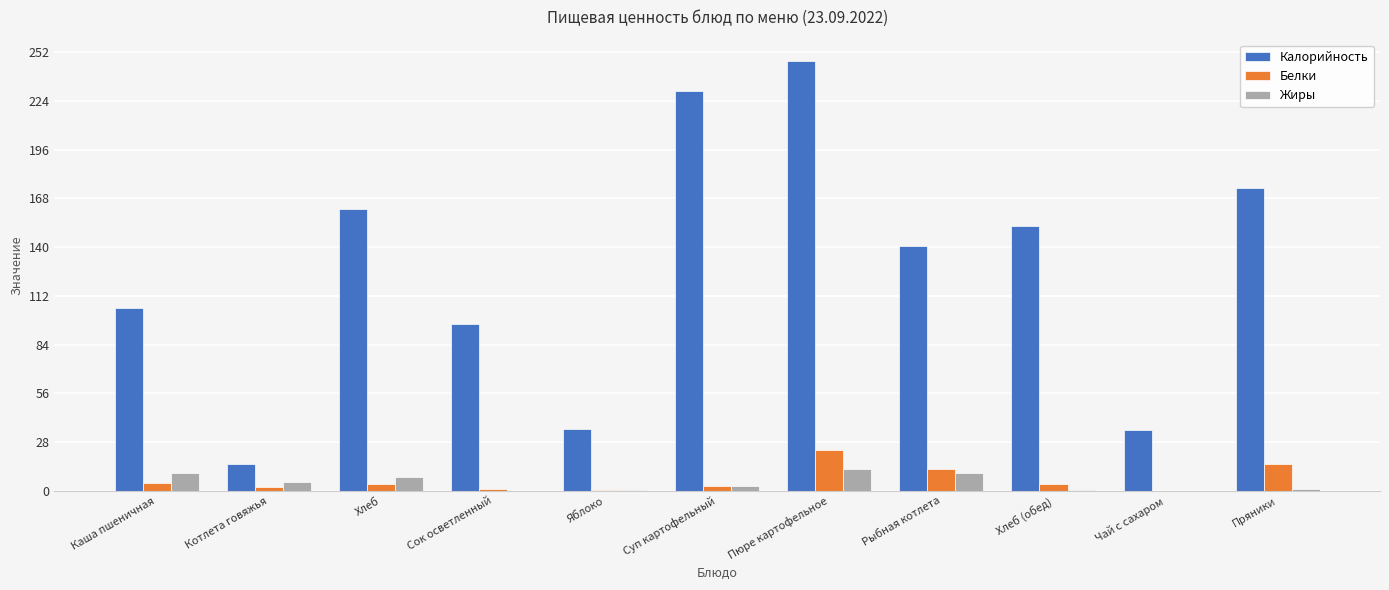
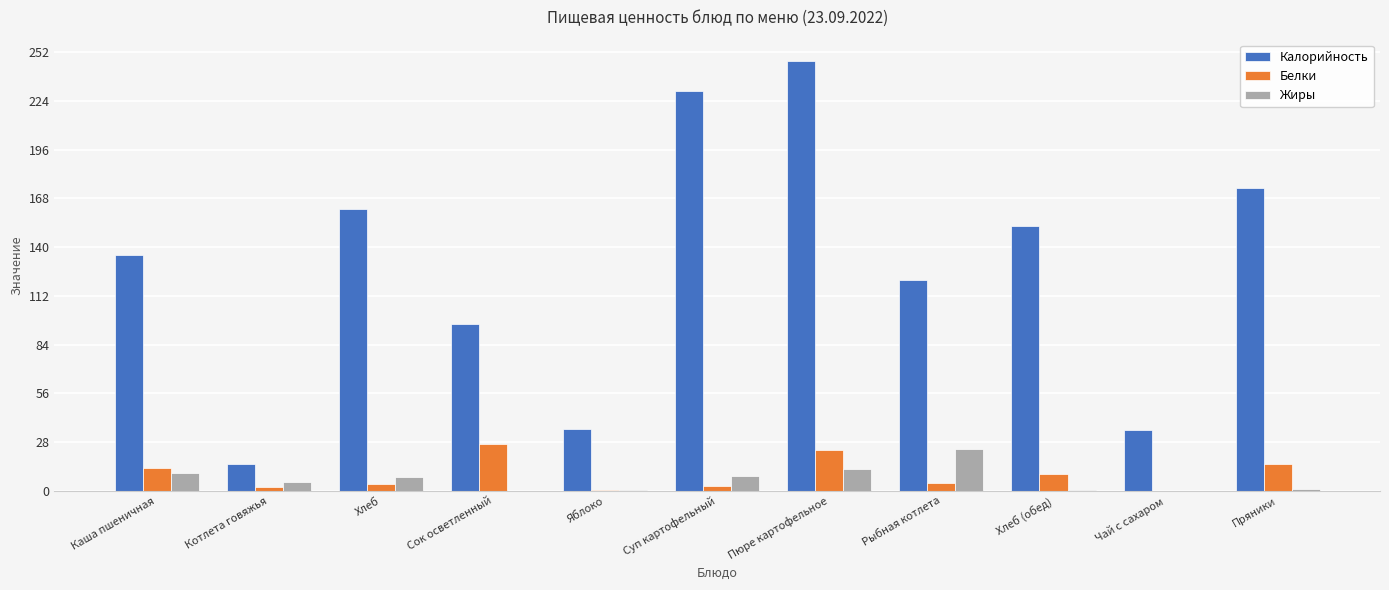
  {
    "Калорийность": {
-     "Каша пшеничная": 105,
+     "Каша пшеничная": 135,
      "Котлета говяжья": 15,
      "Хлеб": 162,
      "Сок осветленный": 96,
      "Яблоко": 35,
      "Суп картофельный": 230,
      "Пюре картофельное": 247,
-     "Рыбная котлета": 140,
+     "Рыбная котлета": 121,
      "Хлеб (обед)": 152,
      "Чай с сахаром": 35,
      "Пряники": 174
    },
    "Белки": {
-     "Каша пшеничная": 4,
+     "Каша пшеничная": 13,
      "Котлета говяжья": 2,
      "Хлеб": 4,
-     "Сок осветленный": 1,
+     "Сок осветленный": 27,
      "Суп картофельный": 3,
      "Пюре картофельное": 24,
-     "Рыбная котлета": 12,
-     "Хлеб (обед)": 4,
+     "Рыбная котлета": 5,
+     "Хлеб (обед)": 9,
      "Чай с сахаром": 0,
      "Пряники": 15
    },
    "Жиры": {
      "Каша пшеничная": 10,
      "Котлета говяжья": 5,
      "Хлеб": 8,
      "Сок осветленный": 0,
-     "Суп картофельный": 3,
+     "Суп картофельный": 8,
      "Пюре картофельное": 13,
-     "Рыбная котлета": 10,
+     "Рыбная котлета": 24,
      "Чай с сахаром": 0
    }
  }
